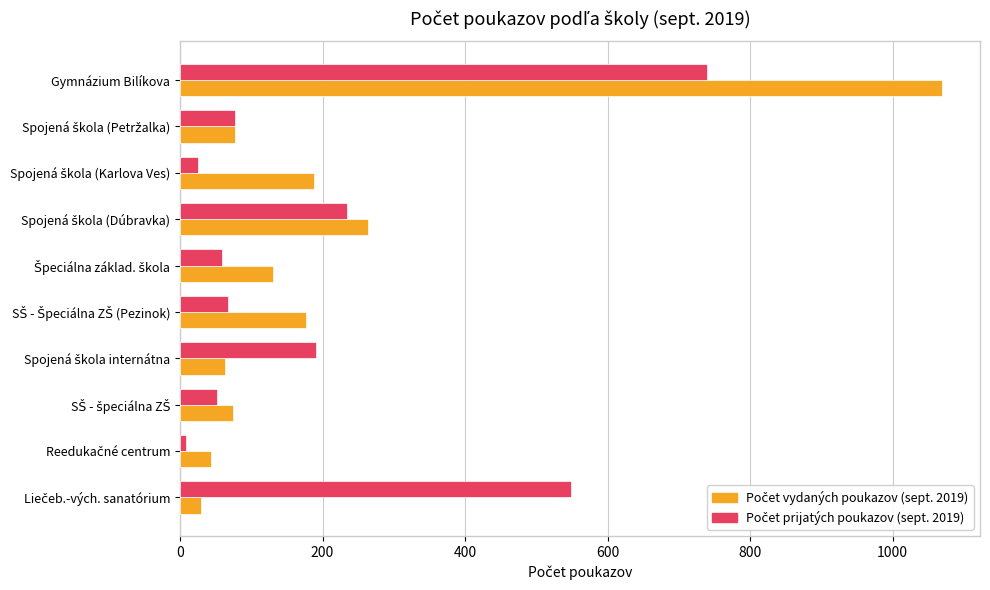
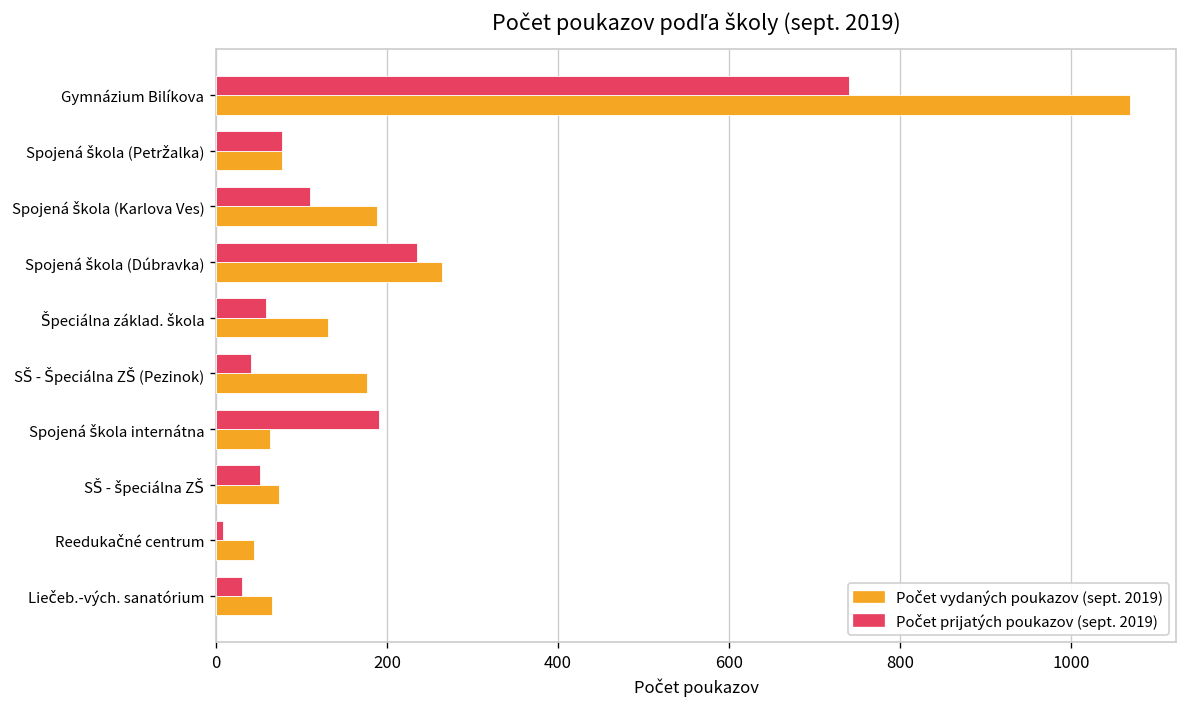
  {
    "Počet vydaných poukazov (sept. 2019)": {
      "Gymnázium Bilíkova": 1070,
      "Spojená škola (Petržalka)": 80,
      "Spojená škola (Karlova Ves)": 190,
      "Spojená škola (Dúbravka)": 260,
      "Špeciálna základ. škola": 130,
      "SŠ - Špeciálna ZŠ (Pezinok)": 180,
      "Spojená škola internátna": 60,
      "SŠ - špeciálna ZŠ": 70,
      "Reedukačné centrum": 40,
-     "Liečeb.-vých. sanatórium": 30
+     "Liečeb.-vých. sanatórium": 70
    },
    "Počet prijatých poukazov (sept. 2019)": {
      "Gymnázium Bilíkova": 740,
      "Spojená škola (Petržalka)": 80,
-     "Spojená škola (Karlova Ves)": 30,
+     "Spojená škola (Karlova Ves)": 110,
      "Spojená škola (Dúbravka)": 240,
      "Špeciálna základ. škola": 60,
-     "SŠ - Špeciálna ZŠ (Pezinok)": 70,
+     "SŠ - Špeciálna ZŠ (Pezinok)": 40,
      "Spojená škola internátna": 190,
      "SŠ - špeciálna ZŠ": 50,
      "Reedukačné centrum": 10,
-     "Liečeb.-vých. sanatórium": 550
+     "Liečeb.-vých. sanatórium": 30
    }
  }
